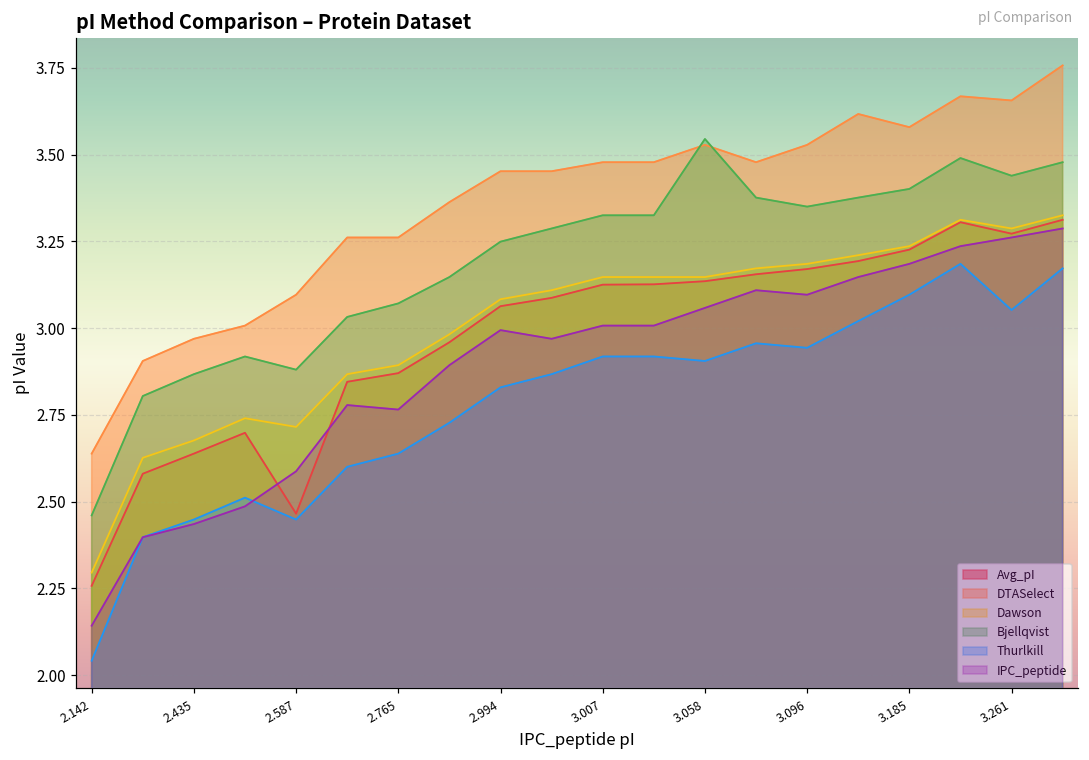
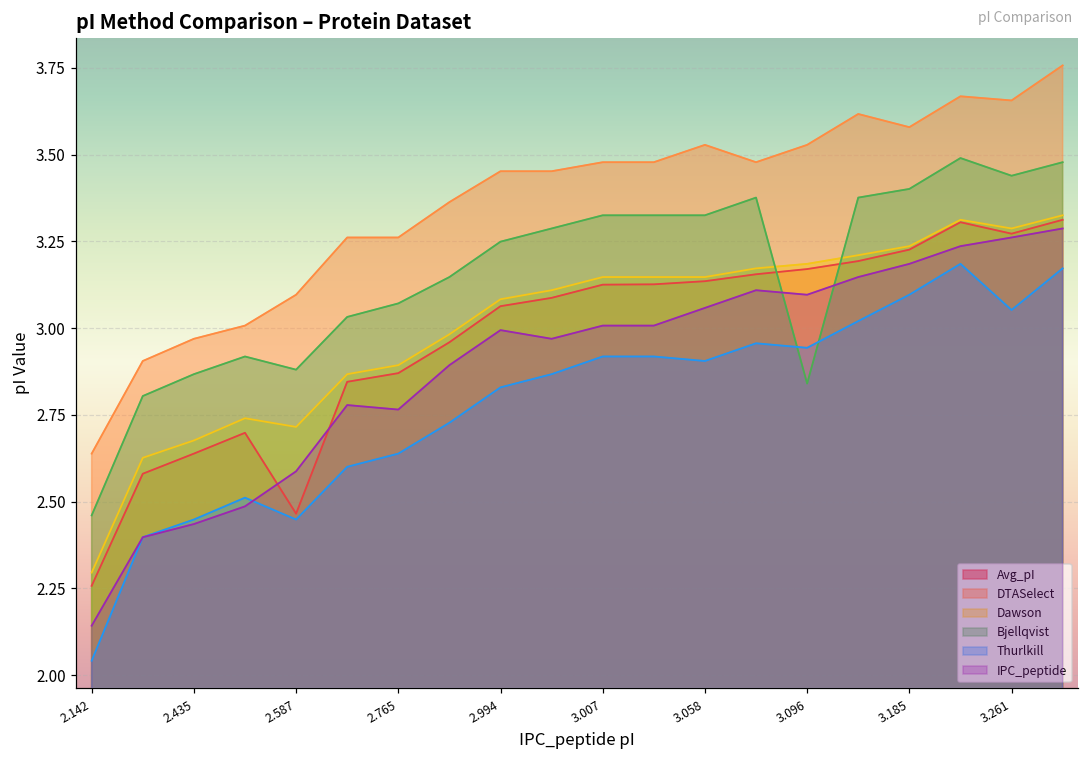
  {
    "Avg_pI": {
      "2.142": 2.26,
      "2.435": 2.64,
      "2.587": 2.47,
      "2.765": 2.87,
      "2.994": 3.06,
      "3.058": 3.14,
      "3.096": 3.17,
      "3.185": 3.23,
      "3.261": 3.27
    },
    "Bjellqvist": {
      "2.142": 2.46,
      "2.435": 2.87,
      "2.587": 2.88,
      "2.765": 3.07,
      "2.994": 3.25,
-     "3.058": 3.55,
-     "3.096": 3.35,
+     "3.058": 3.33,
+     "3.096": 2.84,
      "3.185": 3.40,
      "3.261": 3.44
    },
    "Thurlkill": {
      "2.142": 2.04,
      "2.435": 2.45,
      "2.587": 2.45,
      "2.765": 2.64,
      "2.994": 2.83,
      "3.058": 2.91,
      "3.096": 2.94,
      "3.185": 3.10,
      "3.261": 3.05
    },
    "IPC_peptide": {
      "2.142": 2.14,
      "2.435": 2.44,
      "2.587": 2.59,
      "2.765": 2.77,
      "2.994": 2.99,
      "3.058": 3.06,
      "3.096": 3.10,
      "3.185": 3.19,
      "3.261": 3.26
    }
  }
